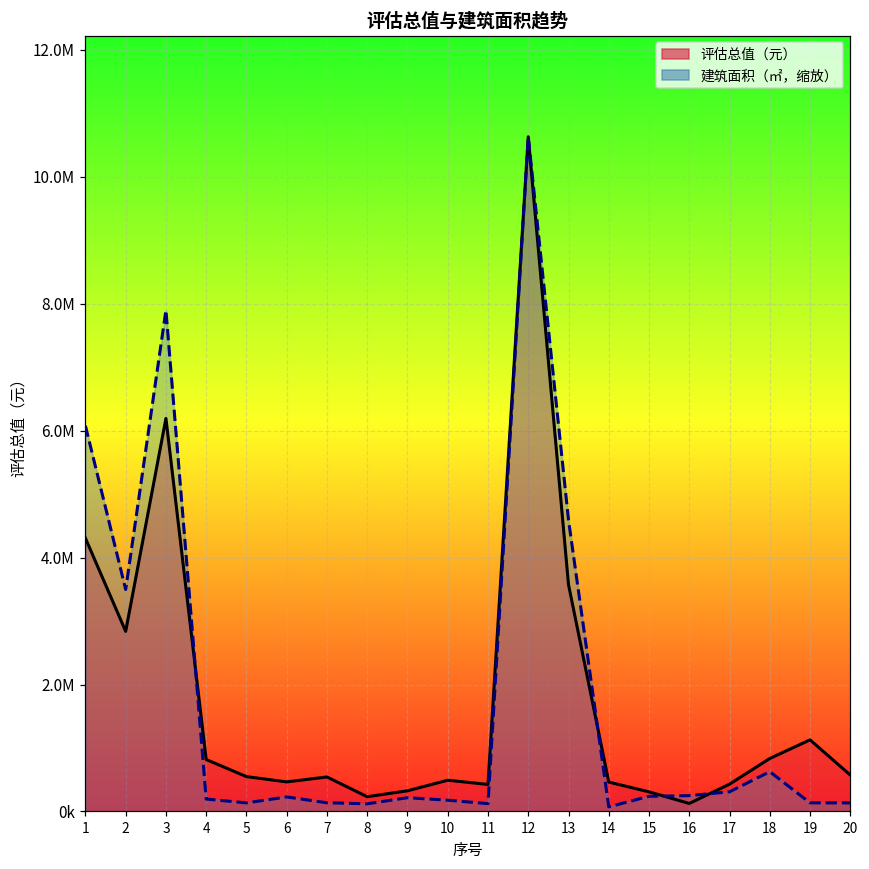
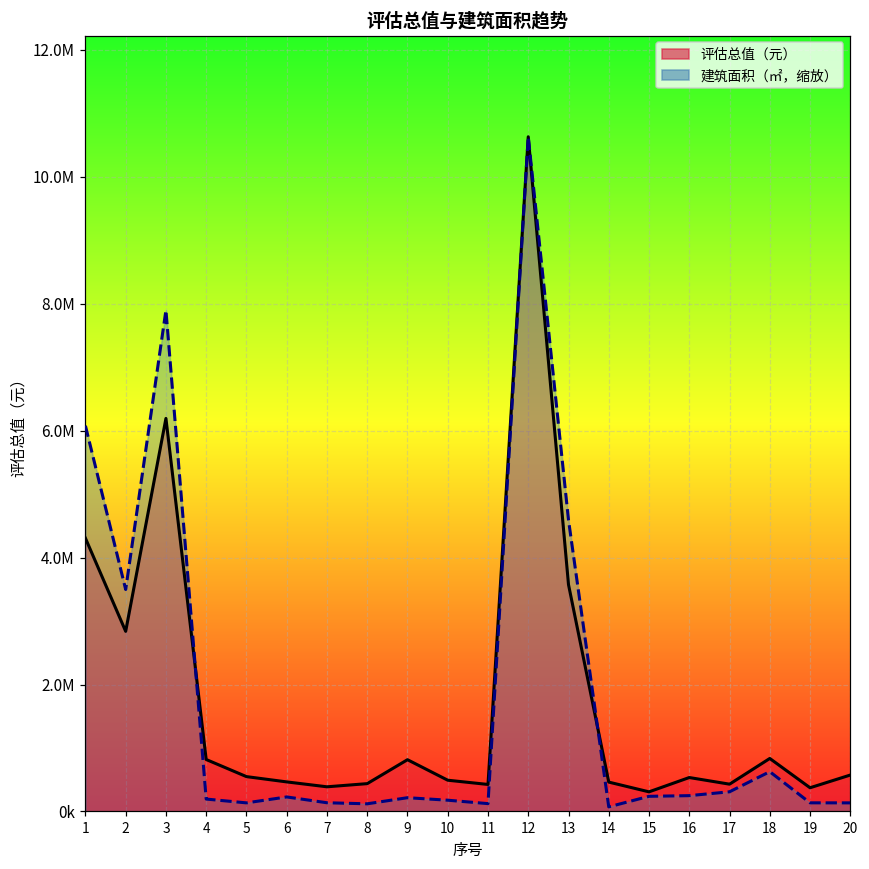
  {
    "评估总值（元）": {
      "1": 4300000,
      "2": 2800000,
      "3": 6200000,
      "4": 800000,
      "5": 500000,
      "6": 500000,
-     "7": 500000,
-     "8": 200000,
-     "9": 300000,
+     "7": 400000,
+     "8": 400000,
+     "9": 800000,
      "10": 500000,
      "11": 400000,
      "13": 3600000,
      "14": 500000,
      "15": 300000,
-     "16": 100000,
+     "16": 500000,
      "17": 400000,
      "18": 800000,
-     "19": 1100000,
+     "19": 400000,
      "20": 600000
    }
  }
